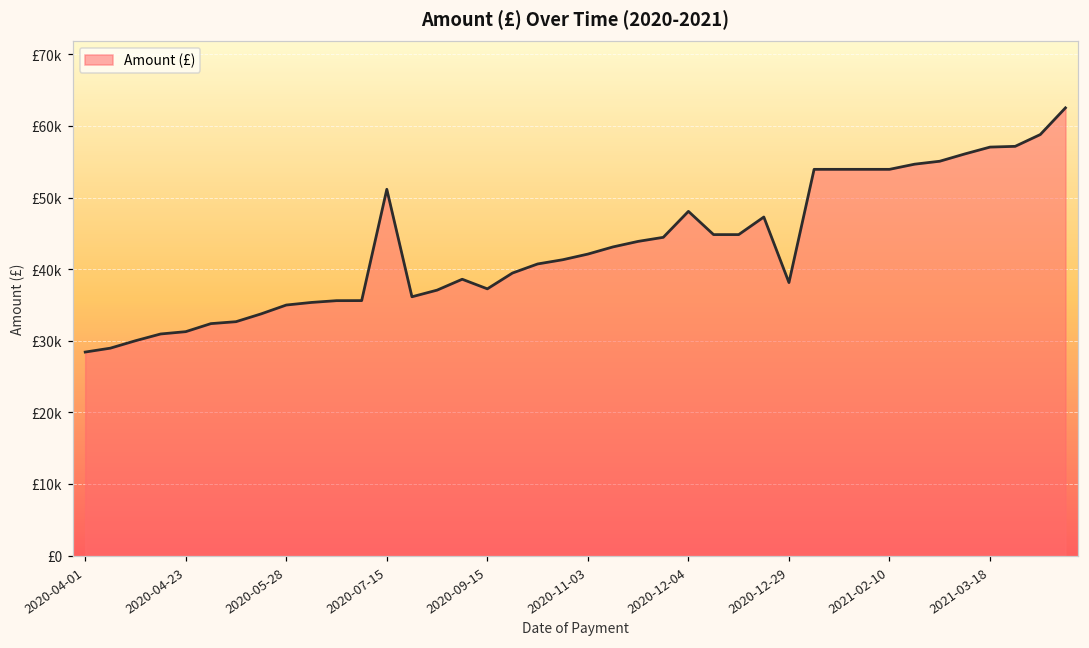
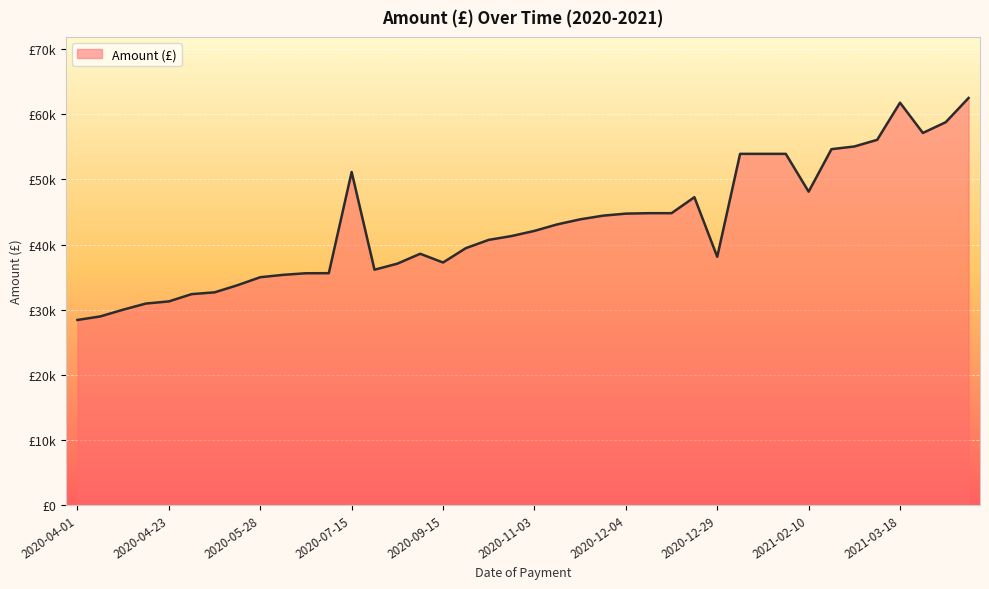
  {
    "2020-04-01": "£28000",
    "2020-04-23": "£31000",
    "2020-05-28": "£35000",
    "2020-07-15": "£51000",
    "2020-09-15": "£37000",
    "2020-11-03": "£42000",
-   "2020-12-04": "£48000",
+   "2020-12-04": "£45000",
    "2020-12-29": "£38000",
-   "2021-02-10": "£54000",
-   "2021-03-18": "£57000"
+   "2021-02-10": "£48000",
+   "2021-03-18": "£62000"
  }
